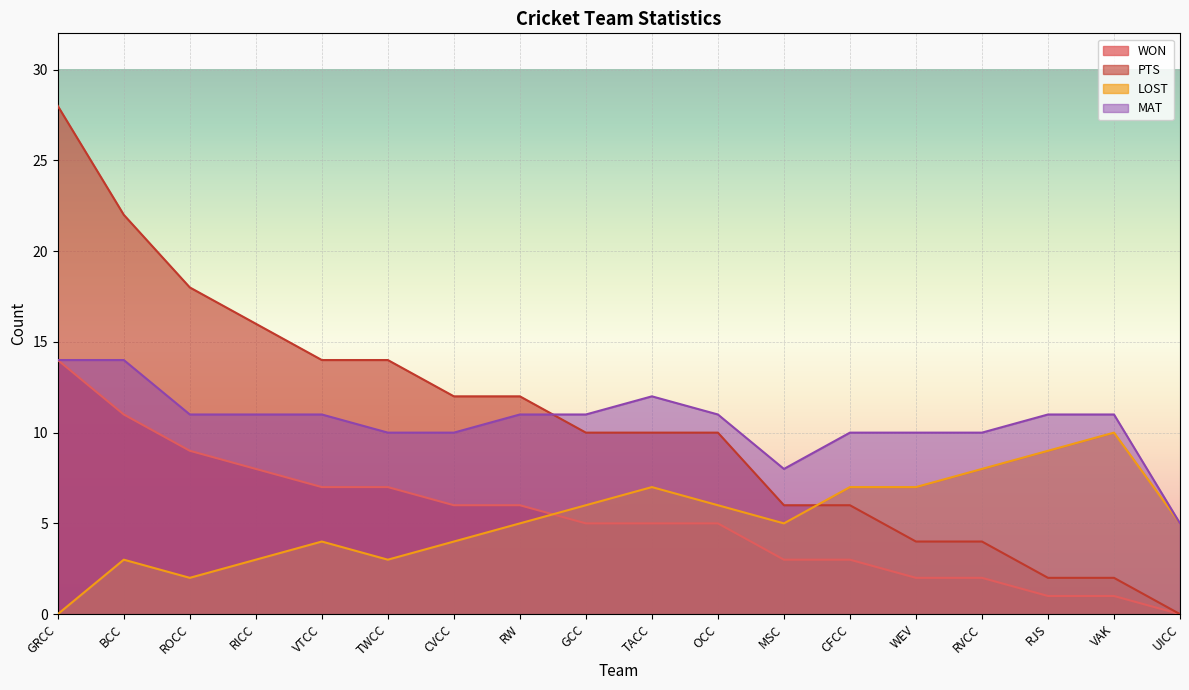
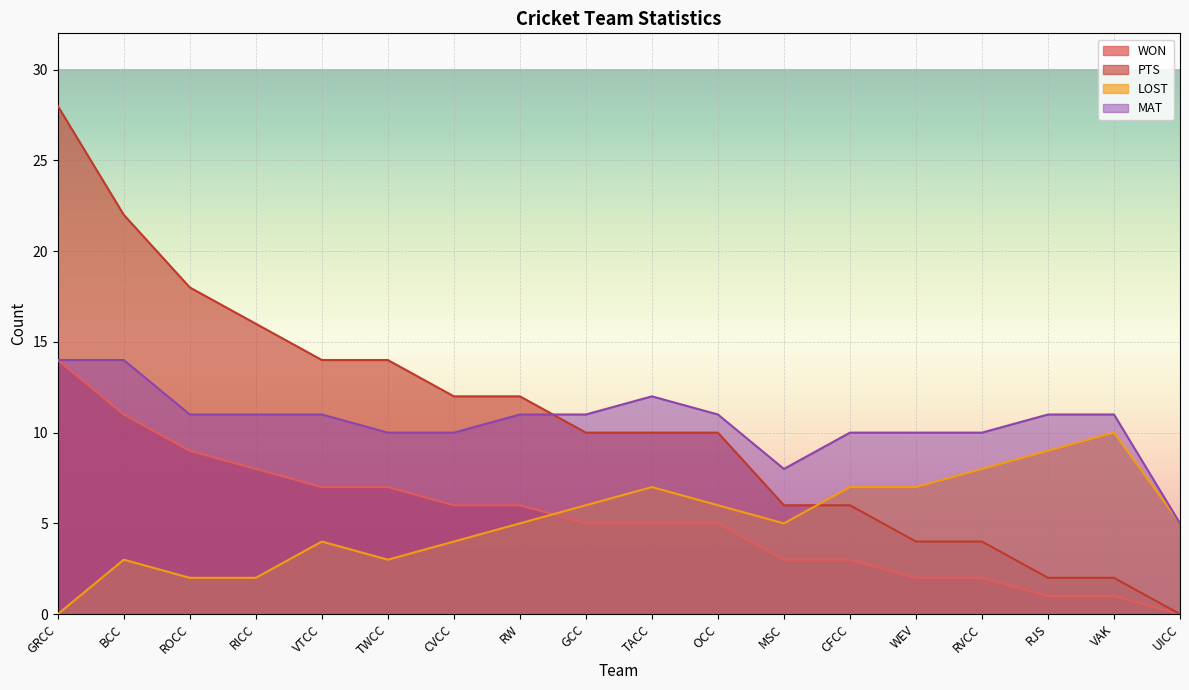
  {
    "LOST": {
      "GRCC": 0,
      "BCC": 3,
      "ROCC": 2,
-     "RICC": 3,
+     "RICC": 2,
      "VTCC": 4,
      "TWCC": 3,
      "CVCC": 4,
      "RW": 5,
      "GCC": 6,
      "TACC": 7,
      "OCC": 6,
      "MSC": 5,
      "CFCC": 7,
      "WEV": 7,
      "RVCC": 8,
      "RJS": 9,
      "VAK": 10
    },
    "MAT": {
      "BCC": 14,
      "ROCC": 11,
      "RICC": 11,
      "VTCC": 11,
      "TWCC": 10,
      "CVCC": 10,
      "RW": 11,
      "GCC": 11,
      "TACC": 12,
      "OCC": 11,
      "MSC": 8,
      "CFCC": 10,
      "WEV": 10,
      "RVCC": 10,
      "RJS": 11,
      "VAK": 11
    }
  }
